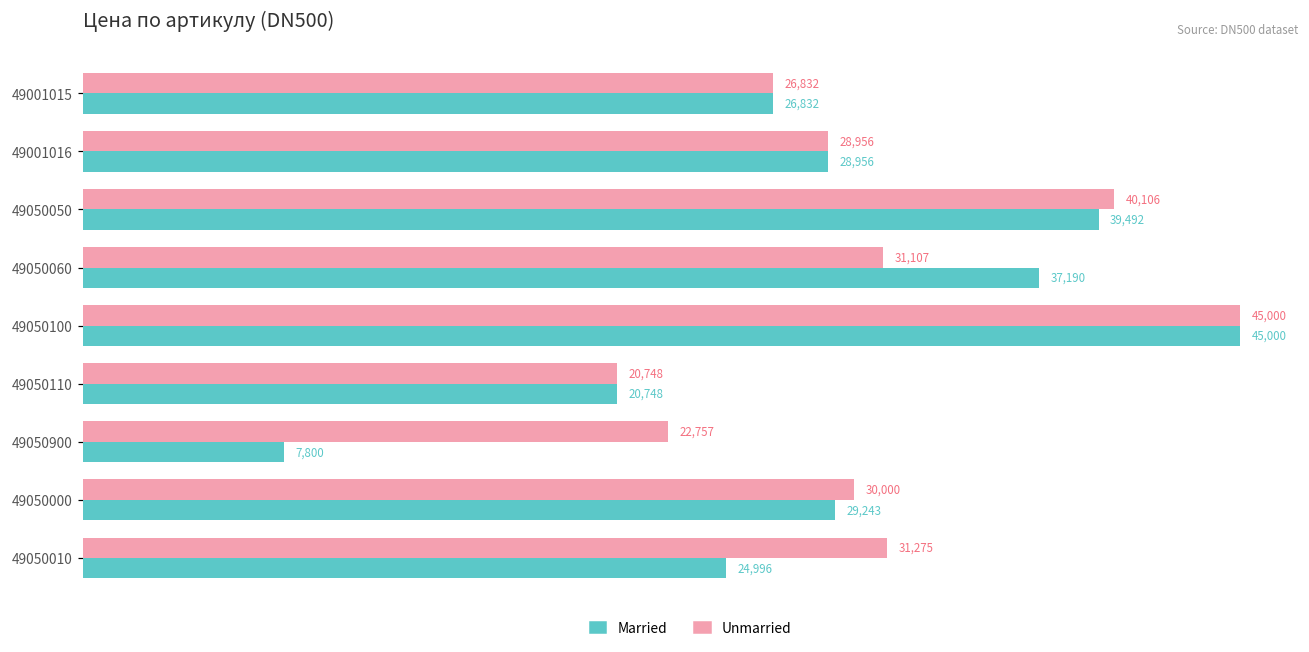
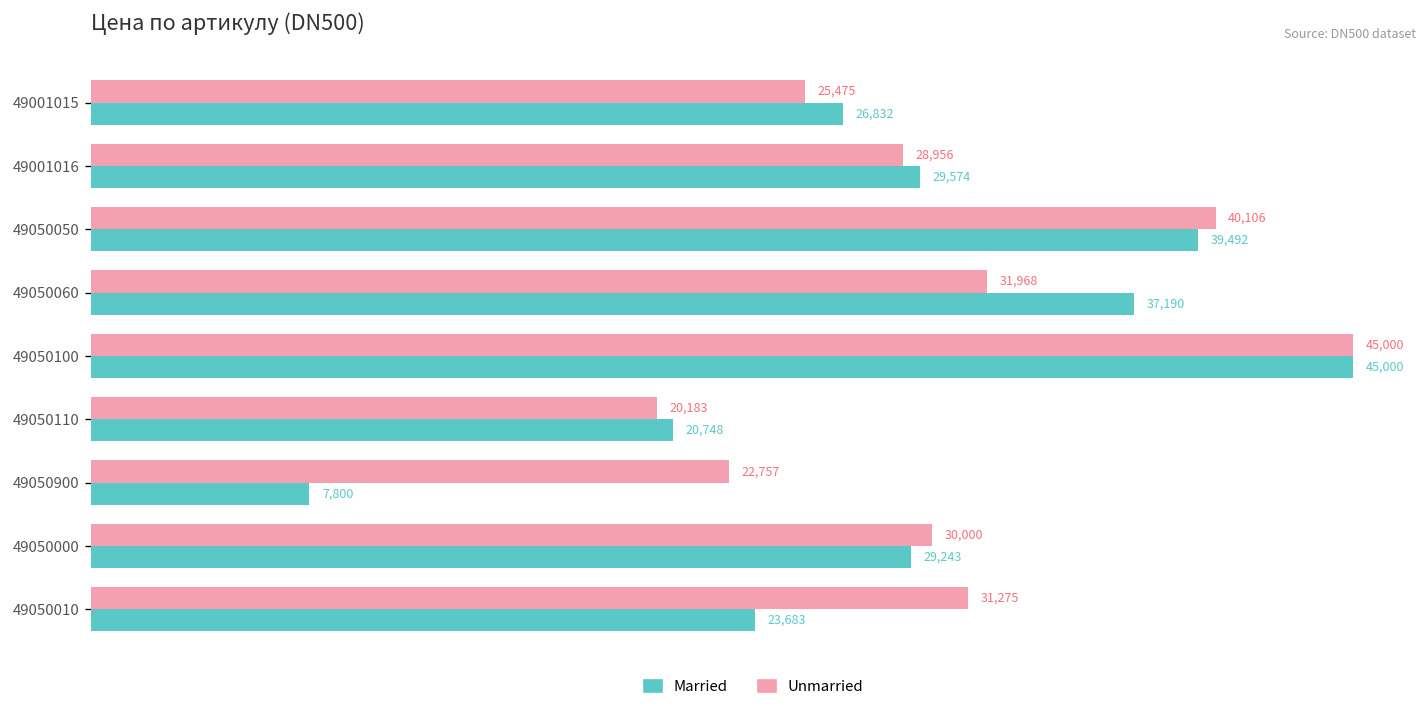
  {
    "Married": {
      "49001015": "26,832",
-     "49001016": "28,956",
+     "49001016": "29,574",
      "49050050": "39,492",
      "49050060": "37,190",
      "49050100": "45,000",
      "49050110": "20,748",
      "49050900": "7,800",
      "49050000": "29,243",
-     "49050010": "24,996"
+     "49050010": "23,683"
    },
    "Unmarried": {
-     "49001015": "26,832",
+     "49001015": "25,475",
      "49001016": "28,956",
      "49050050": "40,106",
-     "49050060": "31,107",
+     "49050060": "31,968",
      "49050100": "45,000",
-     "49050110": "20,748",
+     "49050110": "20,183",
      "49050900": "22,757",
      "49050000": "30,000",
      "49050010": "31,275"
    }
  }
